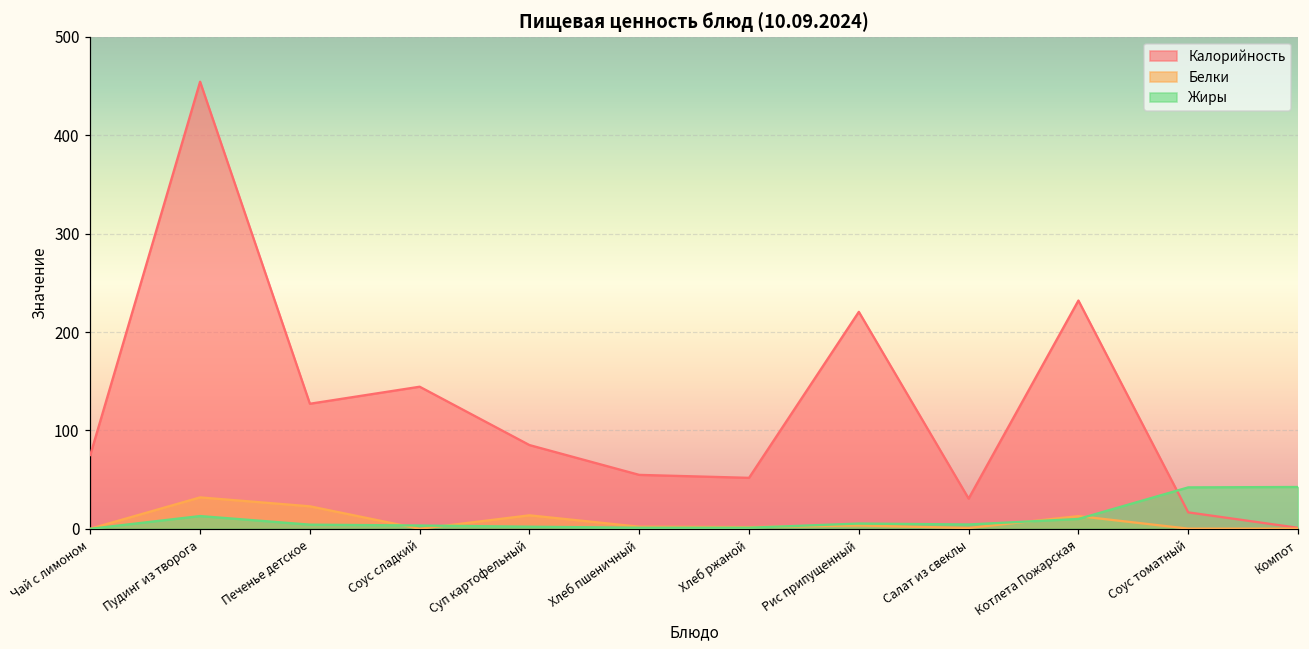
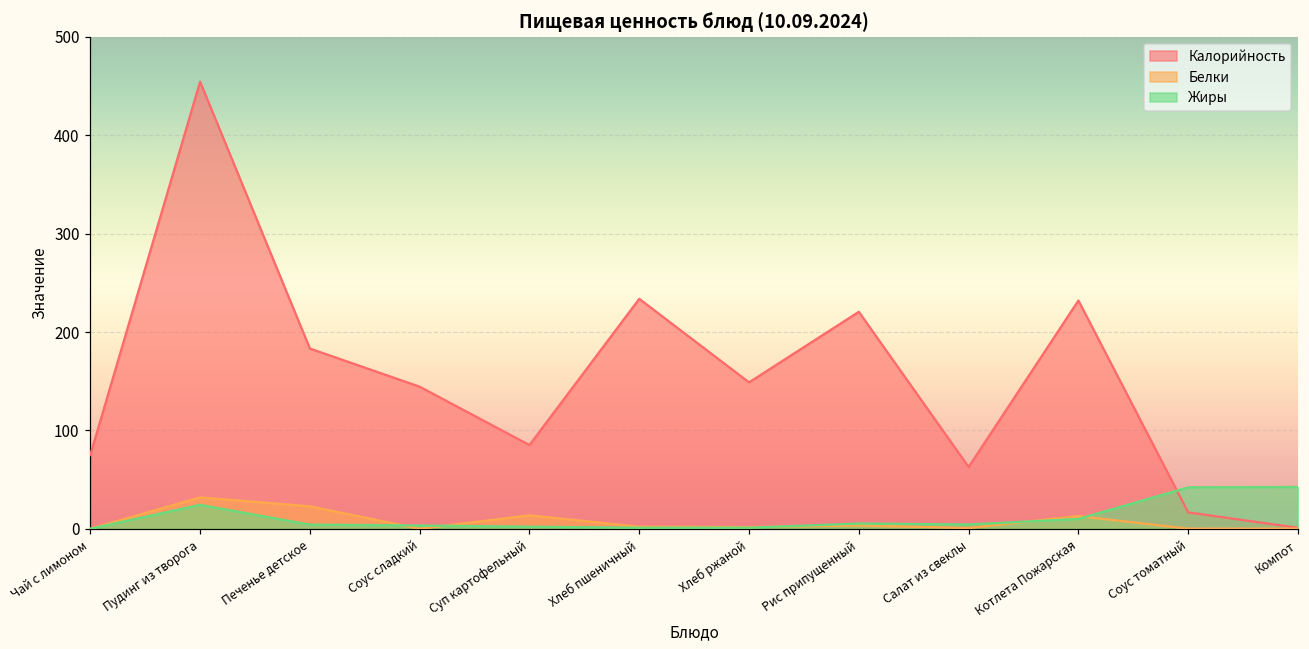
  {
    "Калорийность": {
      "Чай с лимоном": 80,
      "Пудинг из творога": 450,
-     "Печенье детское": 130,
+     "Печенье детское": 180,
      "Соус сладкий": 140,
      "Суп картофельный": 90,
-     "Хлеб пшеничный": 50,
-     "Хлеб ржаной": 50,
+     "Хлеб пшеничный": 230,
+     "Хлеб ржаной": 150,
      "Рис припущенный": 220,
-     "Салат из свеклы": 30,
+     "Салат из свеклы": 60,
      "Котлета Пожарская": 230,
      "Соус томатный": 20
    },
    "Белки": {
      "Пудинг из творога": 30,
      "Печенье детское": 20,
      "Соус сладкий": 0,
      "Суп картофельный": 10,
      "Салат из свеклы": 0,
      "Котлета Пожарская": 10,
      "Соус томатный": 0
    },
    "Жиры": {
-     "Пудинг из творога": 10,
+     "Пудинг из творога": 20,
      "Печенье детское": 0,
      "Соус сладкий": 0,
      "Суп картофельный": 0,
      "Салат из свеклы": 0,
      "Котлета Пожарская": 10,
      "Соус томатный": 40,
      "Компот": 40
    }
  }
